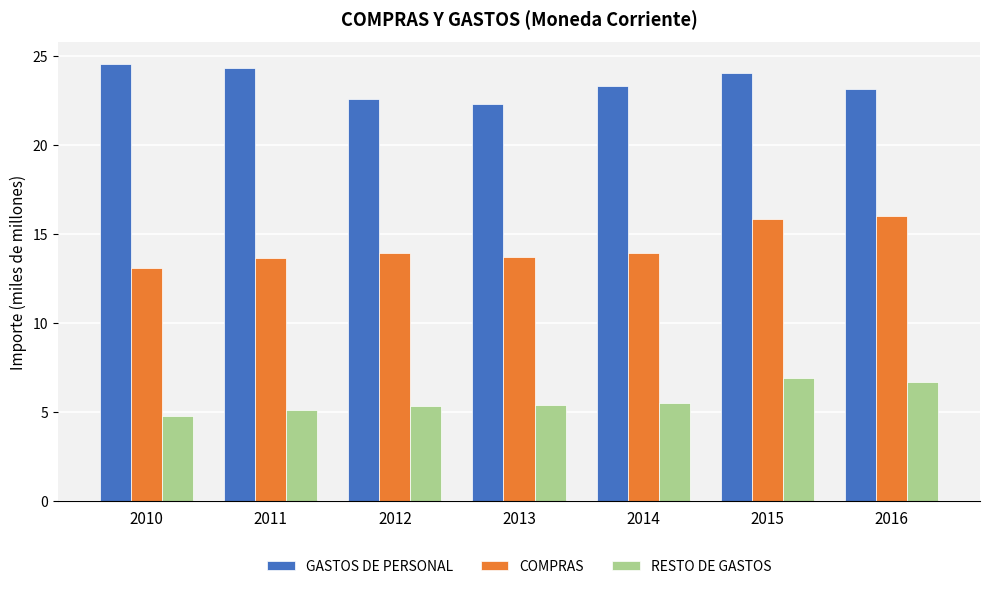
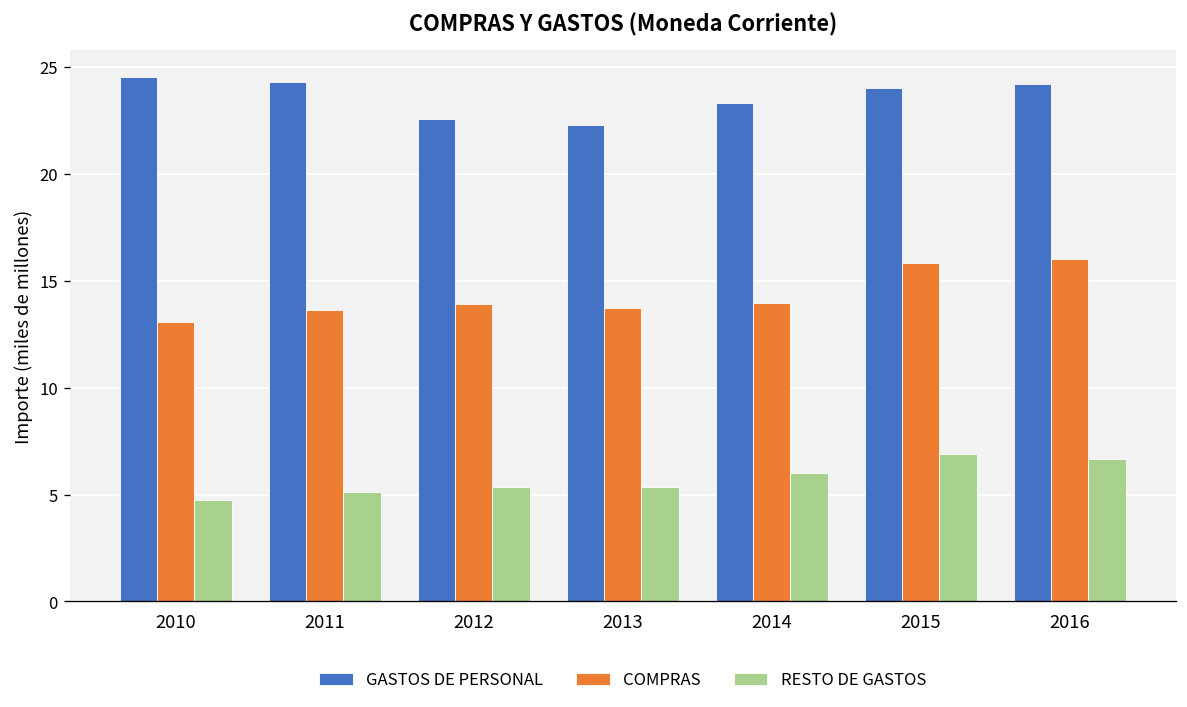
  {
    "GASTOS DE PERSONAL": {
      "2010": 24.6,
      "2011": 24.3,
      "2012": 22.6,
      "2013": 22.3,
      "2014": 23.3,
      "2015": 24.0,
-     "2016": 23.1
+     "2016": 24.2
    },
    "COMPRAS": {
      "2010": 13.1,
      "2011": 13.6,
      "2012": 13.9,
      "2013": 13.7,
      "2014": 13.9,
      "2015": 15.8,
      "2016": 16.0
    },
    "RESTO DE GASTOS": {
      "2010": 4.8,
      "2011": 5.1,
      "2012": 5.3,
      "2013": 5.4,
-     "2014": 5.5,
+     "2014": 6.0,
      "2015": 6.9,
      "2016": 6.7
    }
  }
